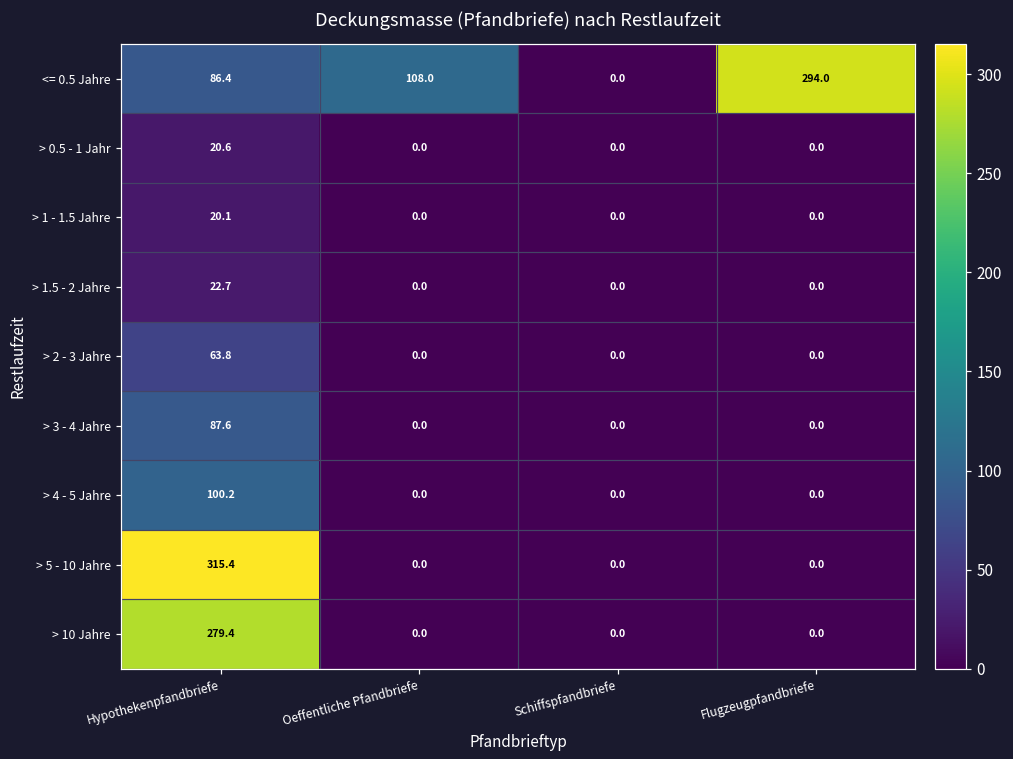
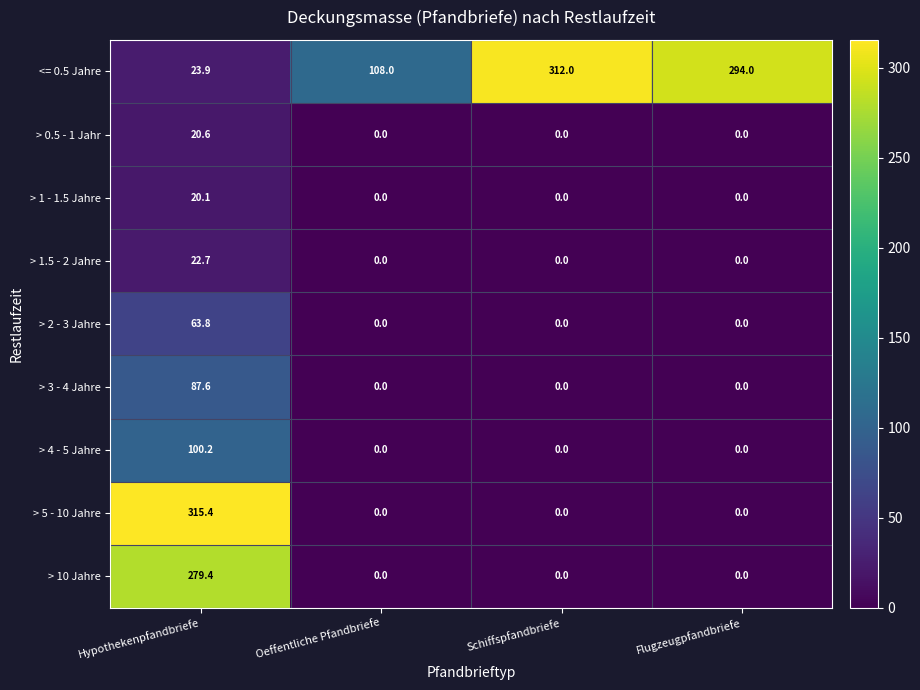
  {
    "<= 0.5 Jahre": {
-     "Hypothekenpfandbriefe": 86.4,
+     "Hypothekenpfandbriefe": 23.9,
      "Oeffentliche Pfandbriefe": 108.0,
-     "Schiffspfandbriefe": 0.0,
+     "Schiffspfandbriefe": 312.0,
      "Flugzeugpfandbriefe": 294.0
    },
    "> 0.5 - 1 Jahr": {
      "Hypothekenpfandbriefe": 20.6,
      "Oeffentliche Pfandbriefe": 0.0,
      "Schiffspfandbriefe": 0.0,
      "Flugzeugpfandbriefe": 0.0
    },
    "> 1 - 1.5 Jahre": {
      "Hypothekenpfandbriefe": 20.1,
      "Oeffentliche Pfandbriefe": 0.0,
      "Schiffspfandbriefe": 0.0,
      "Flugzeugpfandbriefe": 0.0
    },
    "> 1.5 - 2 Jahre": {
      "Hypothekenpfandbriefe": 22.7,
      "Oeffentliche Pfandbriefe": 0.0,
      "Schiffspfandbriefe": 0.0,
      "Flugzeugpfandbriefe": 0.0
    },
    "> 2 - 3 Jahre": {
      "Hypothekenpfandbriefe": 63.8,
      "Oeffentliche Pfandbriefe": 0.0,
      "Schiffspfandbriefe": 0.0,
      "Flugzeugpfandbriefe": 0.0
    },
    "> 3 - 4 Jahre": {
      "Hypothekenpfandbriefe": 87.6,
      "Oeffentliche Pfandbriefe": 0.0,
      "Schiffspfandbriefe": 0.0,
      "Flugzeugpfandbriefe": 0.0
    },
    "> 4 - 5 Jahre": {
      "Hypothekenpfandbriefe": 100.2,
      "Oeffentliche Pfandbriefe": 0.0,
      "Schiffspfandbriefe": 0.0,
      "Flugzeugpfandbriefe": 0.0
    },
    "> 5 - 10 Jahre": {
      "Hypothekenpfandbriefe": 315.4,
      "Oeffentliche Pfandbriefe": 0.0,
      "Schiffspfandbriefe": 0.0,
      "Flugzeugpfandbriefe": 0.0
    },
    "> 10 Jahre": {
      "Hypothekenpfandbriefe": 279.4,
      "Oeffentliche Pfandbriefe": 0.0,
      "Schiffspfandbriefe": 0.0,
      "Flugzeugpfandbriefe": 0.0
    }
  }
